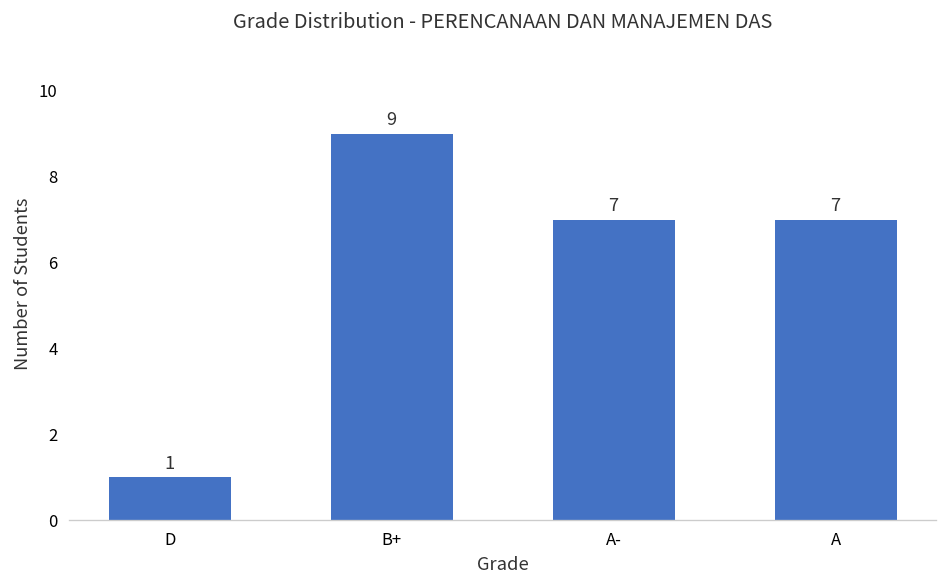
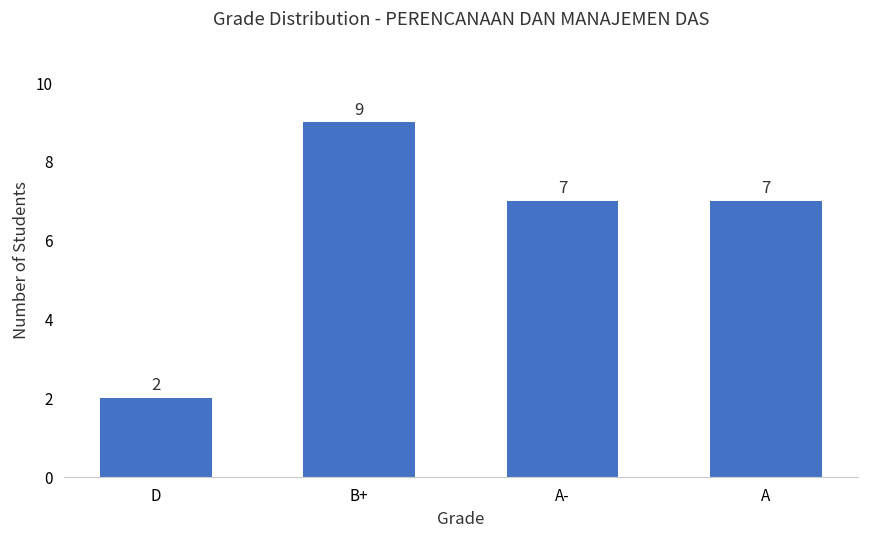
  {
-   "D": 1,
+   "D": 2,
    "B+": 9,
    "A-": 7,
    "A": 7
  }
